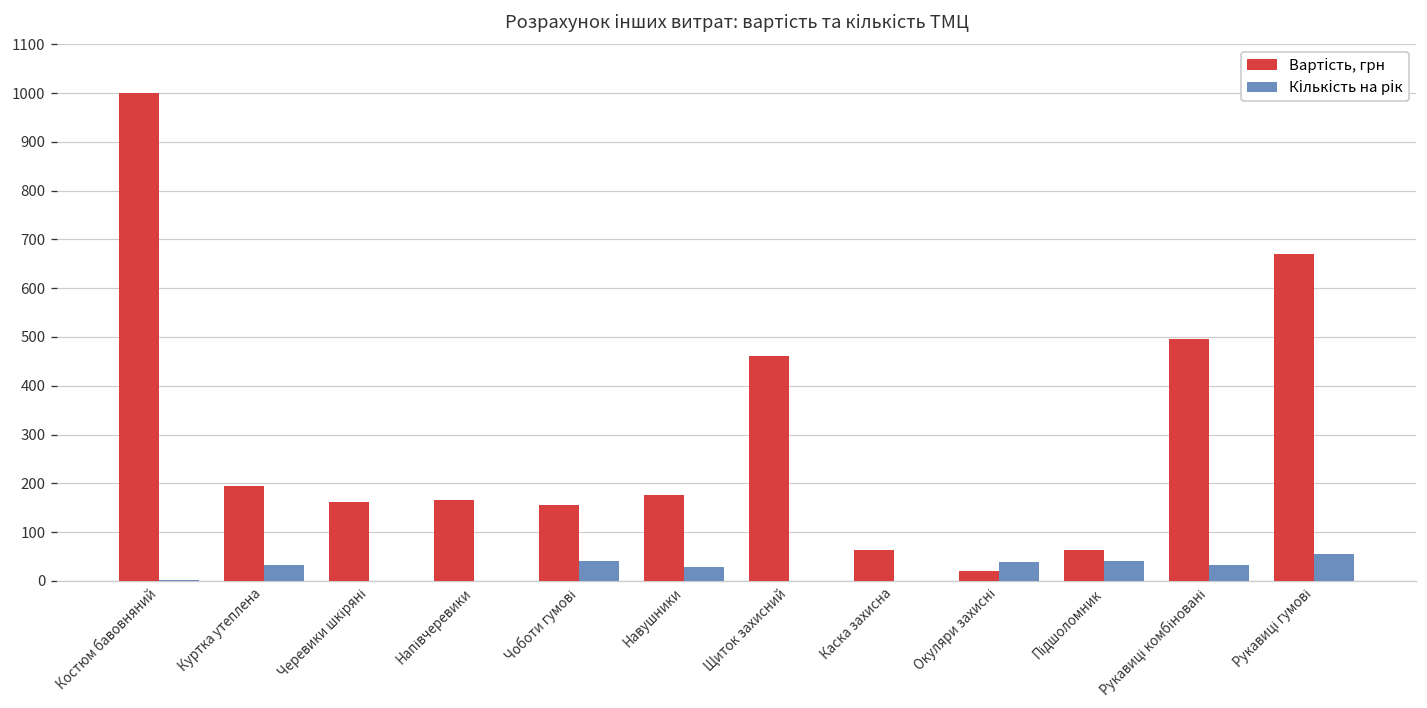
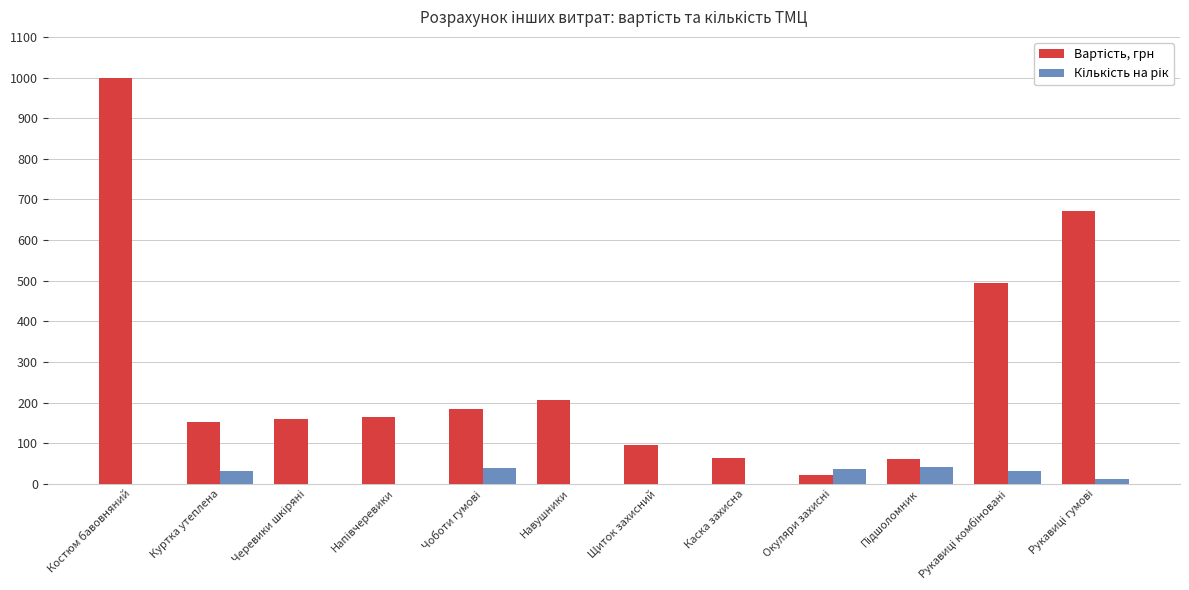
  {
    "Вартість, грн": {
      "Костюм бавовняний": 1000,
-     "Куртка утеплена": 190,
+     "Куртка утеплена": 150,
      "Черевики шкіряні": 160,
      "Напівчеревики": 170,
-     "Чоботи гумові": 160,
-     "Навушники": 180,
-     "Щиток захисний": 460,
+     "Чоботи гумові": 180,
+     "Навушники": 210,
+     "Щиток захисний": 100,
      "Каска захисна": 60,
      "Окуляри захисні": 20,
      "Підшоломник": 60,
      "Рукавиці комбіновані": 500,
      "Рукавиці гумові": 670
    },
    "Кількість на рік": {
      "Куртка утеплена": 30,
      "Чоботи гумові": 40,
-     "Навушники": 30,
+     "Навушники": 0,
      "Окуляри захисні": 40,
      "Підшоломник": 40,
      "Рукавиці комбіновані": 30,
-     "Рукавиці гумові": 60
+     "Рукавиці гумові": 10
    }
  }
